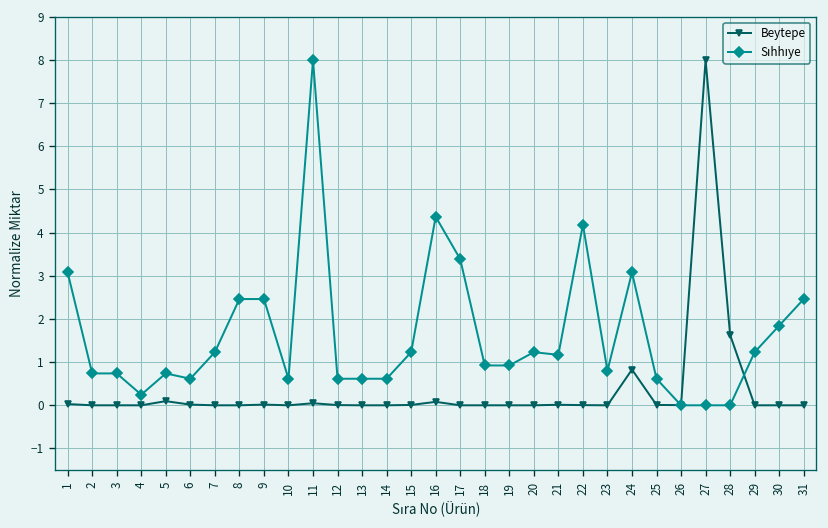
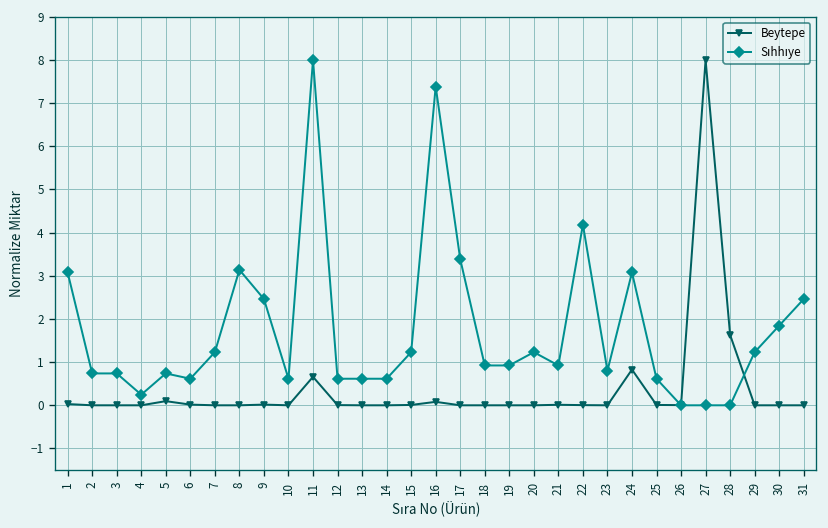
  {
    "Beytepe": {
      "1": 0.0,
      "2": 0.0,
      "3": 0.0,
      "4": 0.0,
      "5": 0.1,
      "6": 0.0,
      "7": 0.0,
      "8": 0.0,
      "9": 0.0,
      "10": 0.0,
-     "11": 0.0,
+     "11": 0.7,
      "12": 0.0,
      "13": 0.0,
      "14": 0.0,
      "15": 0.0,
      "16": 0.1,
      "17": 0.0,
      "18": 0.0,
      "19": 0.0,
      "20": 0.0,
      "21": 0.0,
      "22": 0.0,
      "23": 0.0,
      "24": 0.8,
      "25": 0.0,
      "27": 8.0,
      "28": 1.6,
      "29": 0.0,
      "30": 0.0,
      "31": 0.0
    },
    "Sıhhıye": {
      "1": 3.1,
      "2": 0.7,
      "3": 0.7,
      "4": 0.2,
      "5": 0.7,
      "6": 0.6,
      "7": 1.2,
-     "8": 2.5,
+     "8": 3.1,
      "9": 2.5,
      "10": 0.6,
      "11": 8.0,
      "12": 0.6,
      "13": 0.6,
      "14": 0.6,
      "15": 1.2,
-     "16": 4.4,
+     "16": 7.4,
      "17": 3.4,
      "18": 0.9,
      "19": 0.9,
      "20": 1.2,
-     "21": 1.2,
+     "21": 0.9,
      "22": 4.2,
      "23": 0.8,
      "24": 3.1,
      "25": 0.6,
      "27": 0.0,
      "28": 0.0,
      "29": 1.2,
      "30": 1.8,
      "31": 2.5
    }
  }
